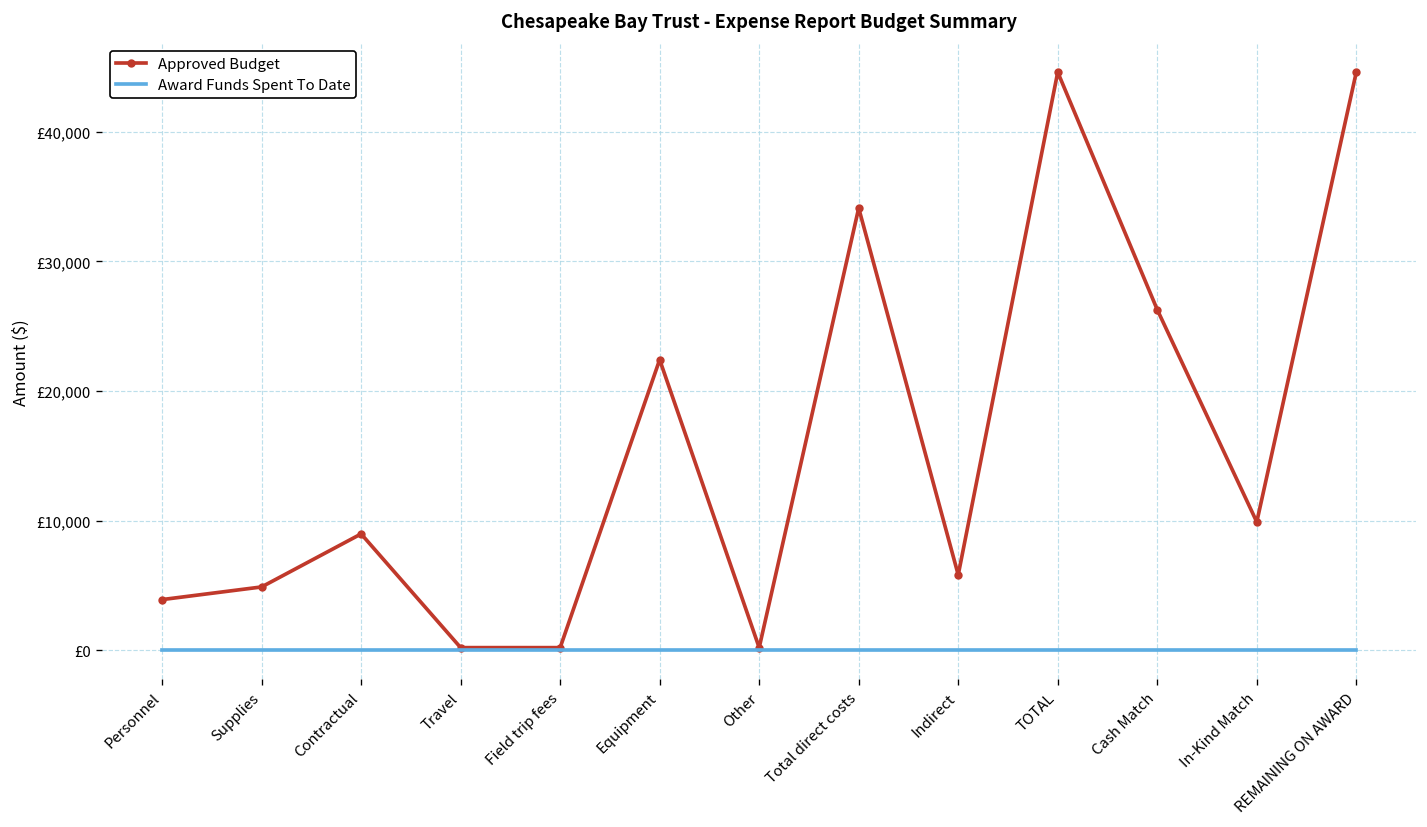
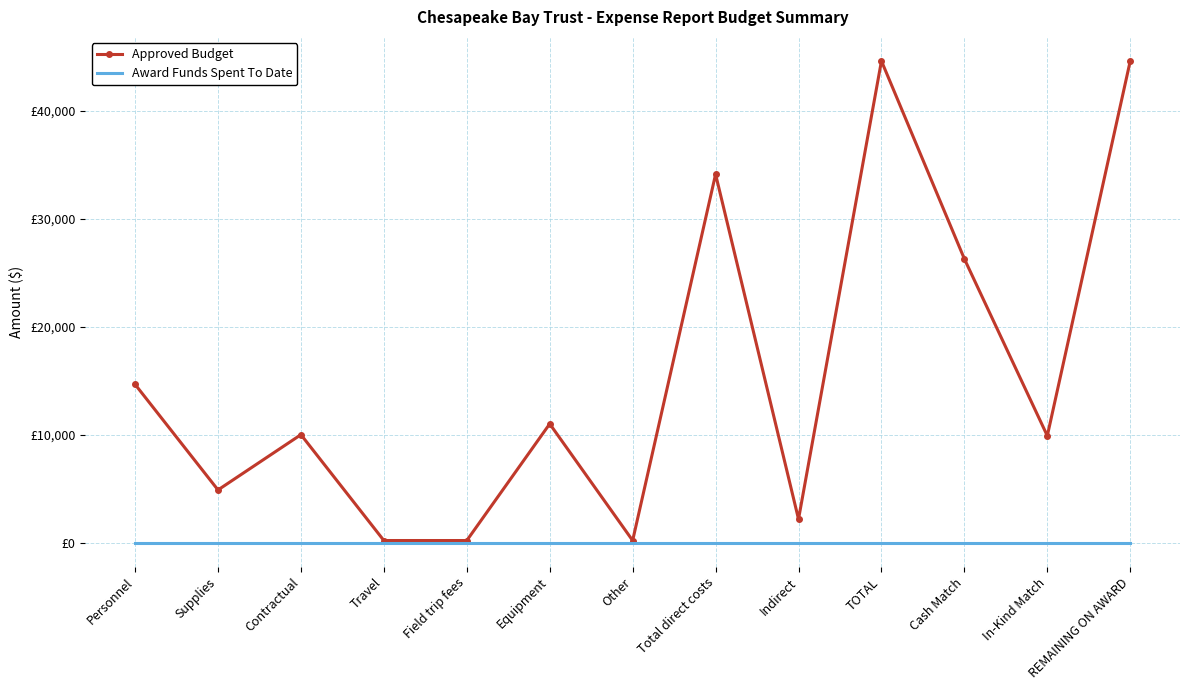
  {
    "Approved Budget": {
-     "Personnel": "£3,900",
+     "Personnel": "£14,700",
      "Supplies": "£4,900",
-     "Contractual": "£9,000",
-     "Equipment": "£22,400",
+     "Contractual": "£10,000",
+     "Equipment": "£11,000",
      "Total direct costs": "£34,100",
-     "Indirect": "£5,800",
+     "Indirect": "£2,200",
      "TOTAL": "£44,600",
      "Cash Match": "£26,300",
      "In-Kind Match": "£9,900",
      "REMAINING ON AWARD": "£44,600"
    },
    "Award Funds Spent To Date": {
      "Personnel": "£0",
      "Supplies": "£0",
      "Contractual": "£0",
      "Equipment": "£0",
      "Total direct costs": "£0",
      "Indirect": "£0",
      "TOTAL": "£0",
      "Cash Match": "£0",
      "In-Kind Match": "£0",
      "REMAINING ON AWARD": "£0"
    }
  }
